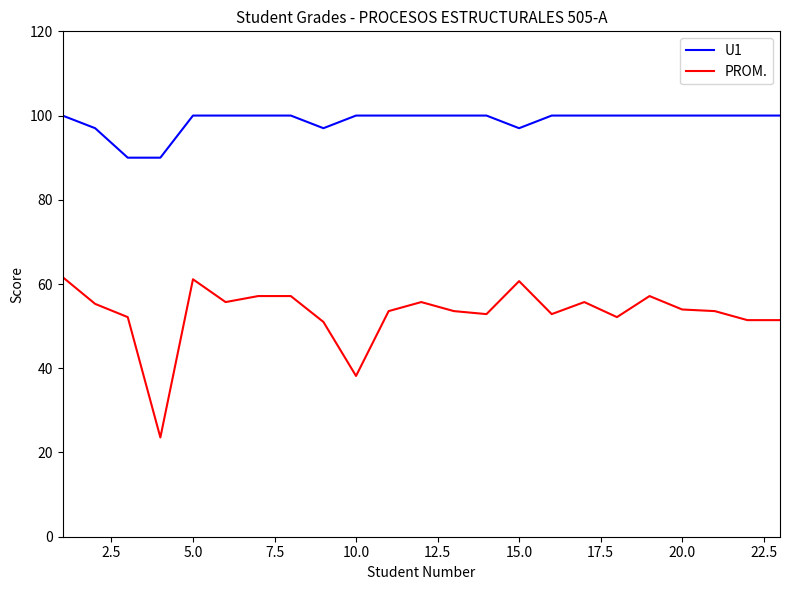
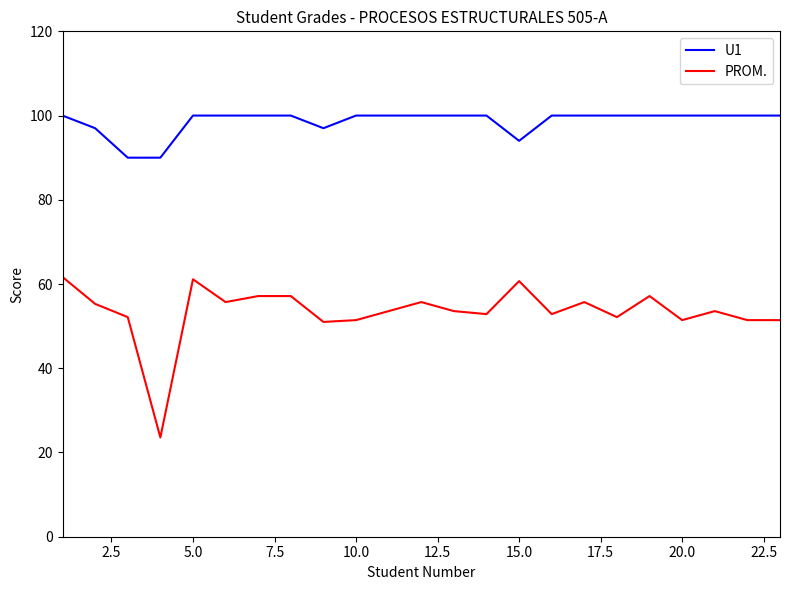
  {
    "U1": {
      "5.0": 100,
      "10.0": 100,
-     "15.0": 97,
+     "15.0": 94,
      "20.0": 100
    },
    "PROM.": {
      "5.0": 61,
-     "10.0": 38,
+     "10.0": 51,
      "15.0": 61,
-     "20.0": 54
+     "20.0": 51
    }
  }
